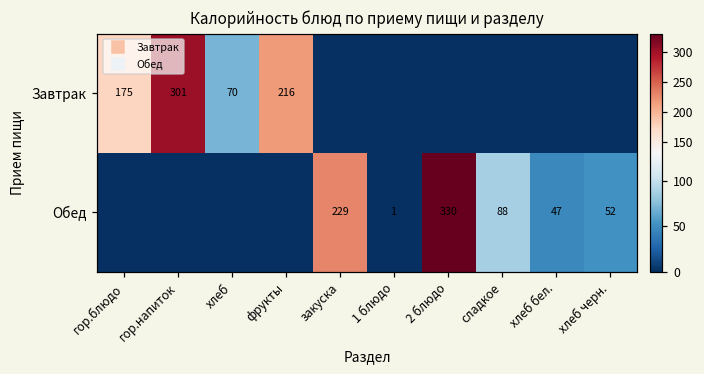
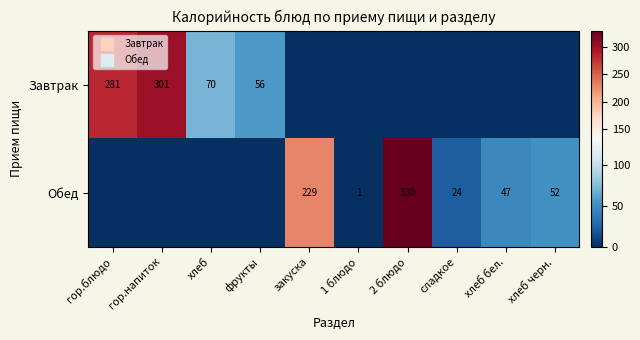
  {
    "Завтрак": {
-     "гор.блюдо": 175,
+     "гор.блюдо": 281,
      "гор.напиток": 301,
      "хлеб": 70,
-     "фрукты": 216
+     "фрукты": 56
    },
    "Обед": {
      "закуска": 229,
      "1 блюдо": 1,
      "2 блюдо": 330,
-     "сладкое": 88,
+     "сладкое": 24,
      "хлеб бел.": 47,
      "хлеб черн.": 52
    }
  }
